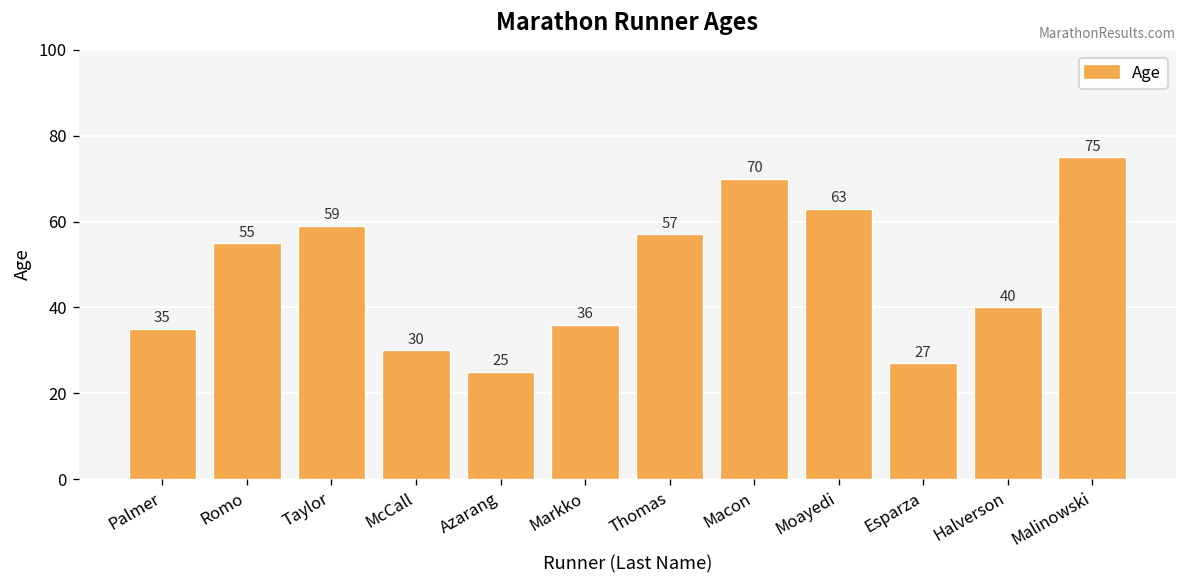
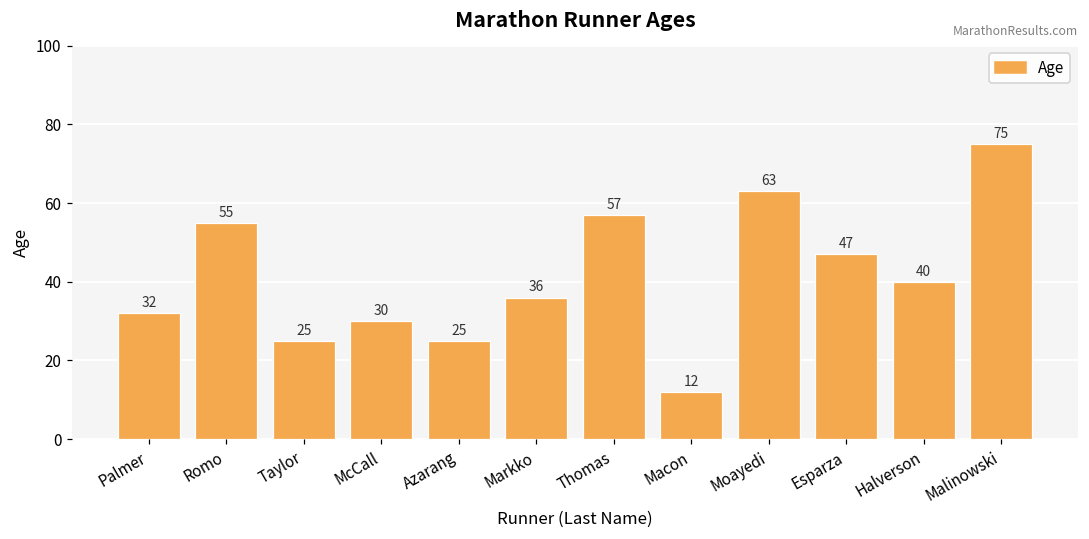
  {
-   "Palmer": 35,
+   "Palmer": 32,
    "Romo": 55,
-   "Taylor": 59,
+   "Taylor": 25,
    "McCall": 30,
    "Azarang": 25,
    "Markko": 36,
    "Thomas": 57,
-   "Macon": 70,
+   "Macon": 12,
    "Moayedi": 63,
-   "Esparza": 27,
+   "Esparza": 47,
    "Halverson": 40,
    "Malinowski": 75
  }
